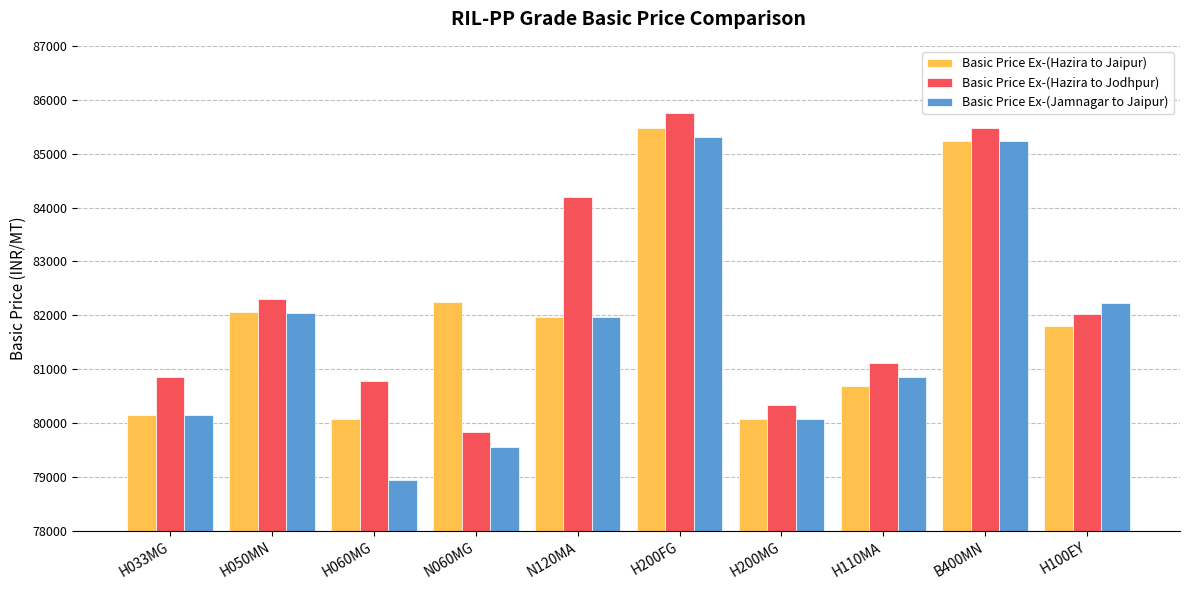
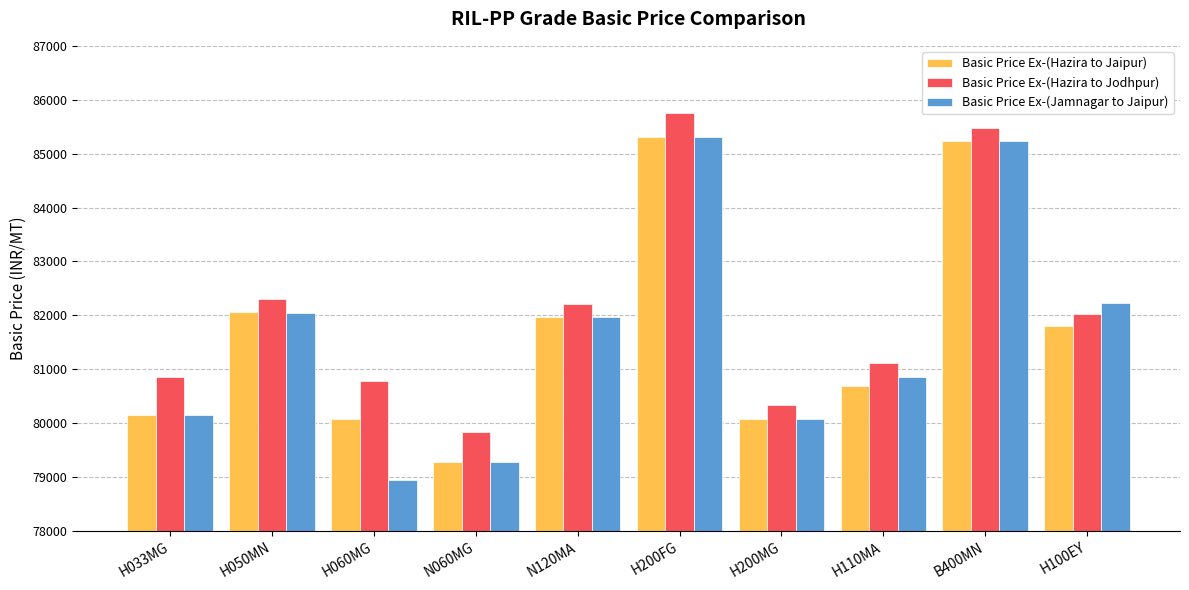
  {
    "Basic Price Ex-(Hazira to Jaipur)": {
      "H033MG": 80100,
      "H050MN": 82100,
      "H060MG": 80100,
-     "N060MG": 82200,
+     "N060MG": 79300,
      "N120MA": 82000,
-     "H200FG": 85500,
+     "H200FG": 85300,
      "H200MG": 80100,
      "H110MA": 80700,
      "B400MN": 85200,
      "H100EY": 81800
    },
    "Basic Price Ex-(Hazira to Jodhpur)": {
      "H033MG": 80800,
      "H050MN": 82300,
      "H060MG": 80800,
      "N060MG": 79800,
-     "N120MA": 84200,
+     "N120MA": 82200,
      "H200FG": 85800,
      "H200MG": 80300,
      "H110MA": 81100,
      "B400MN": 85500,
      "H100EY": 82000
    },
    "Basic Price Ex-(Jamnagar to Jaipur)": {
      "H033MG": 80100,
      "H050MN": 82100,
      "H060MG": 79000,
-     "N060MG": 79600,
+     "N060MG": 79300,
      "N120MA": 82000,
      "H200FG": 85300,
      "H200MG": 80100,
      "H110MA": 80900,
      "B400MN": 85200,
      "H100EY": 82200
    }
  }
